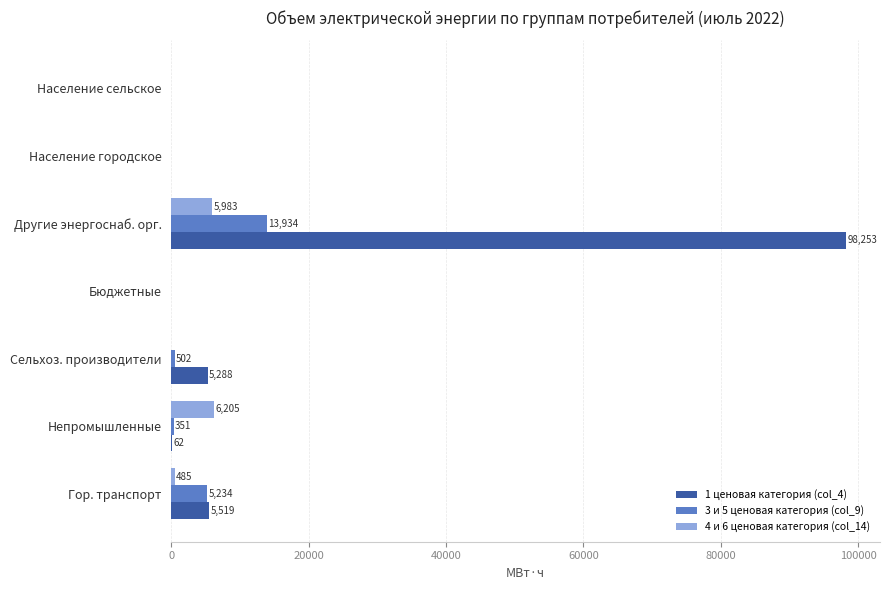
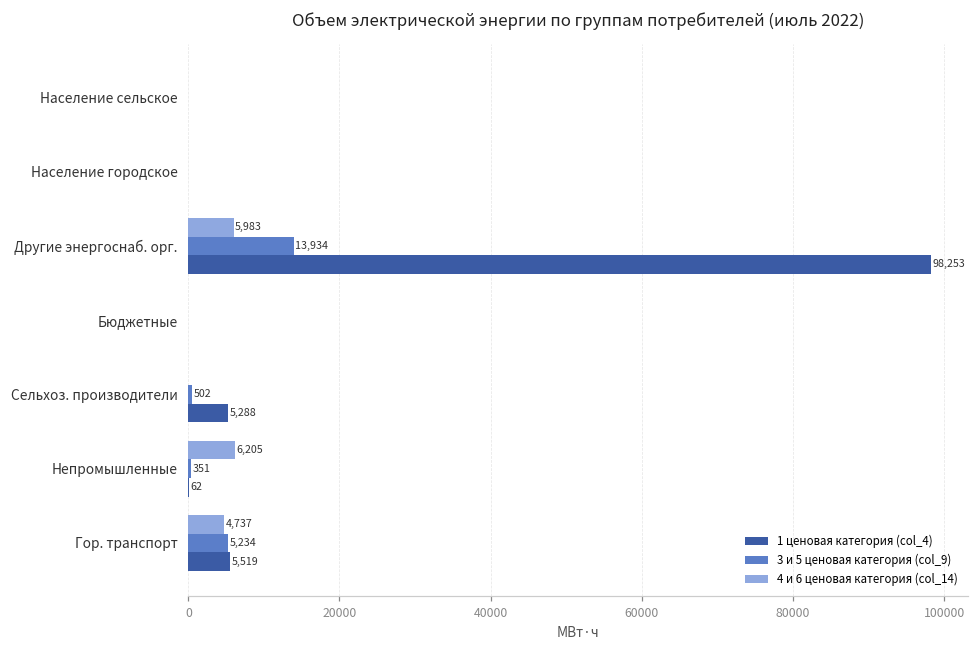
  {
    "4 и 6 ценовая категория (col_14)": {
      "Другие энергоснаб. орг.": "5,983",
      "Непромышленные": "6,205",
-     "Гор. транспорт": "485"
+     "Гор. транспорт": "4,737"
    }
  }
